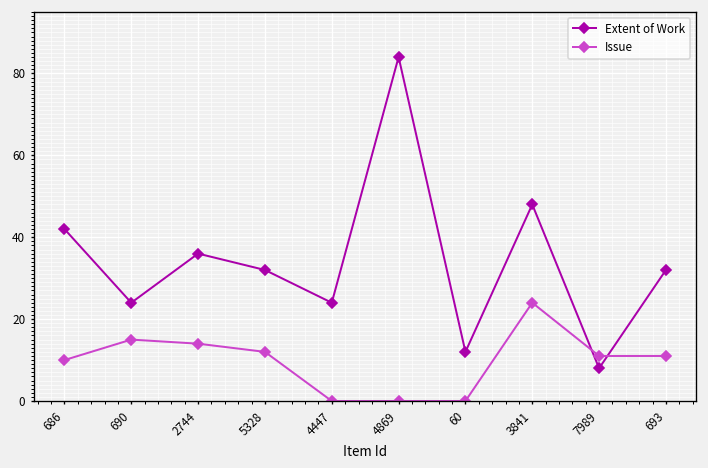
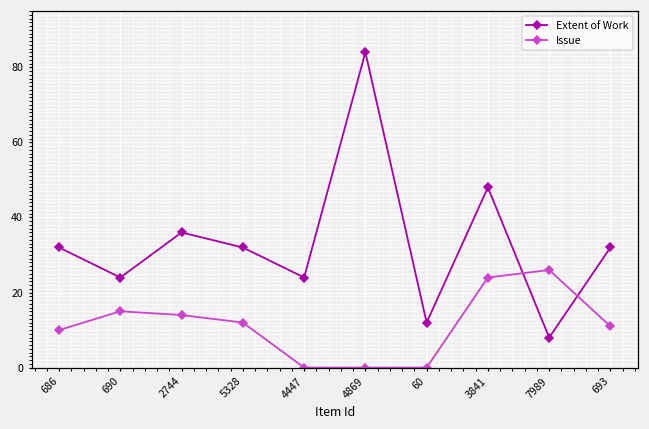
  {
    "Extent of Work": {
-     "686": 42,
+     "686": 32,
      "690": 24,
      "2744": 36,
      "5328": 32,
      "4447": 24,
      "4869": 84,
      "60": 12,
      "3841": 48,
      "7989": 8,
      "693": 32
    },
    "Issue": {
      "686": 10,
      "690": 15,
      "2744": 14,
      "5328": 12,
      "4447": 0,
      "4869": 0,
      "60": 0,
      "3841": 24,
-     "7989": 11,
+     "7989": 26,
      "693": 11
    }
  }
